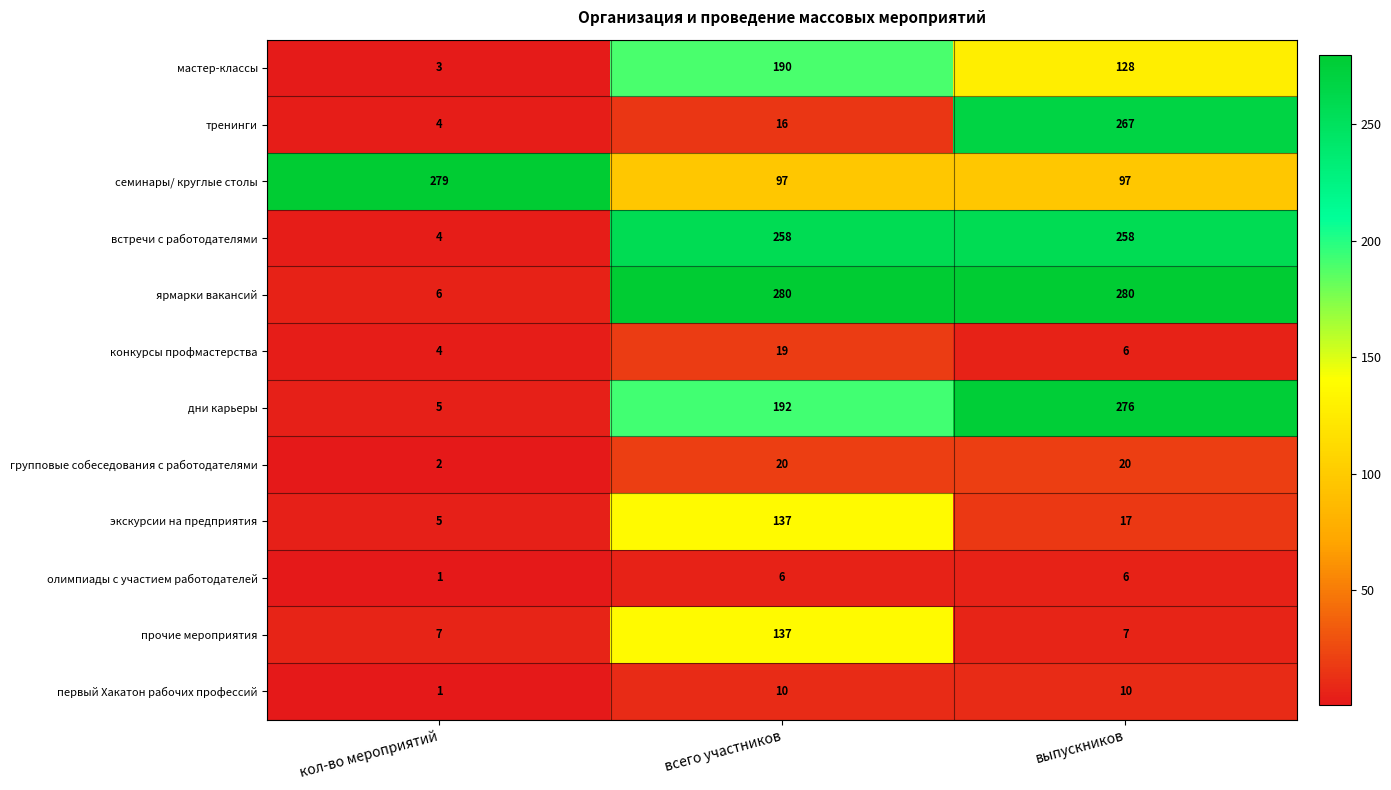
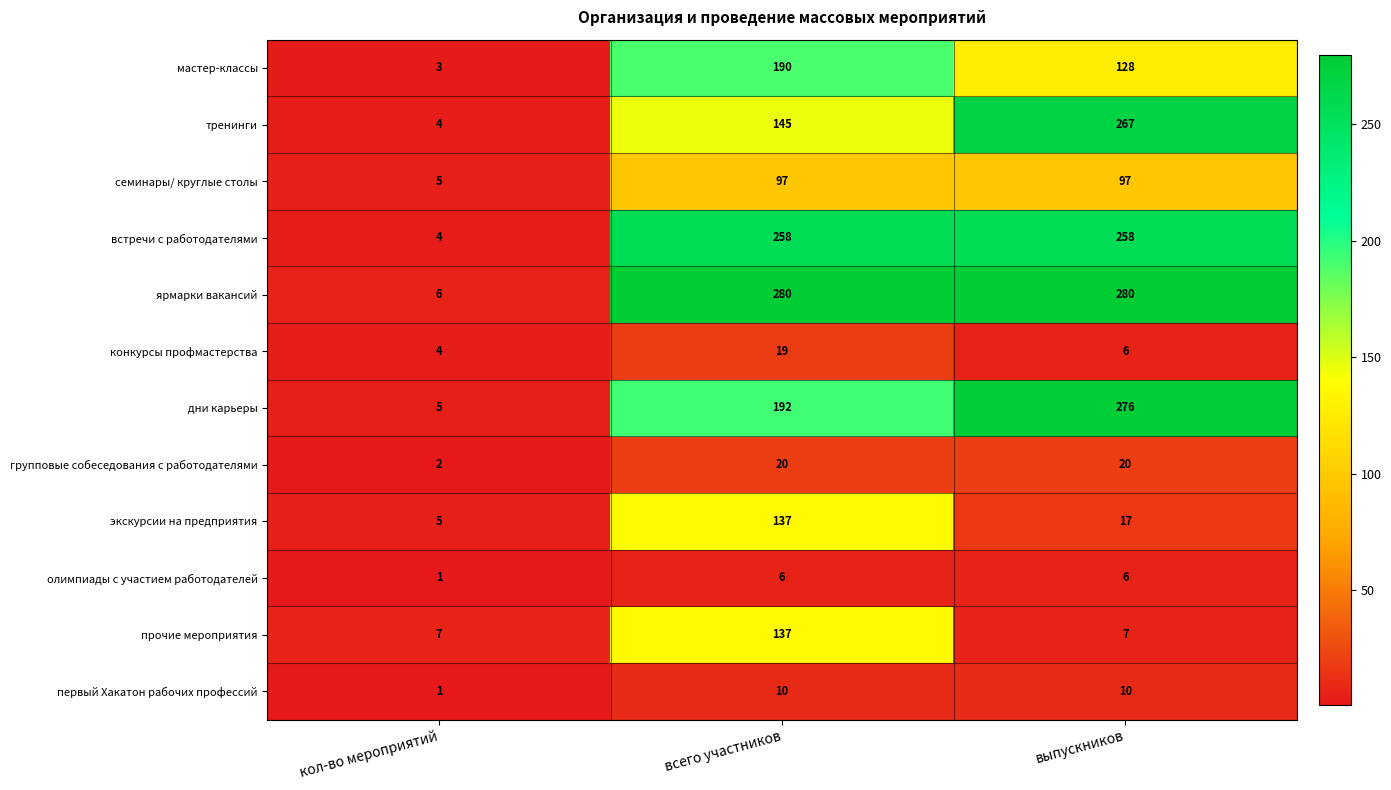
  {
    "мастер-классы": {
      "кол-во мероприятий": 3,
      "всего участников": 190,
      "выпускников": 128
    },
    "тренинги": {
      "кол-во мероприятий": 4,
-     "всего участников": 16,
+     "всего участников": 145,
      "выпускников": 267
    },
    "семинары/ круглые столы": {
-     "кол-во мероприятий": 279,
+     "кол-во мероприятий": 5,
      "всего участников": 97,
      "выпускников": 97
    },
    "встречи с работодателями": {
      "кол-во мероприятий": 4,
      "всего участников": 258,
      "выпускников": 258
    },
    "ярмарки вакансий": {
      "кол-во мероприятий": 6,
      "всего участников": 280,
      "выпускников": 280
    },
    "конкурсы профмастерства": {
      "кол-во мероприятий": 4,
      "всего участников": 19,
      "выпускников": 6
    },
    "дни карьеры": {
      "кол-во мероприятий": 5,
      "всего участников": 192,
      "выпускников": 276
    },
    "групповые собеседования с работодателями": {
      "кол-во мероприятий": 2,
      "всего участников": 20,
      "выпускников": 20
    },
    "экскурсии на предприятия": {
      "кол-во мероприятий": 5,
      "всего участников": 137,
      "выпускников": 17
    },
    "олимпиады с участием работодателей": {
      "кол-во мероприятий": 1,
      "всего участников": 6,
      "выпускников": 6
    },
    "прочие мероприятия": {
      "кол-во мероприятий": 7,
      "всего участников": 137,
      "выпускников": 7
    },
    "первый Хакатон рабочих профессий": {
      "кол-во мероприятий": 1,
      "всего участников": 10,
      "выпускников": 10
    }
  }
